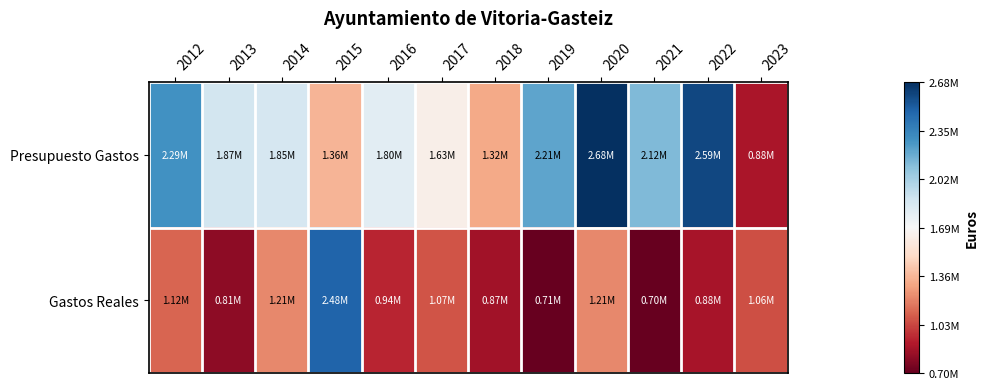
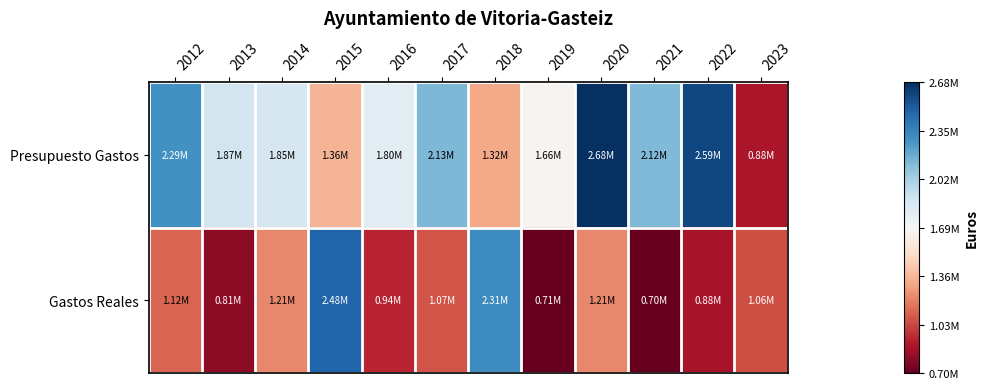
  {
    "Presupuesto Gastos": {
      "2012": "2.29M",
      "2013": "1.87M",
      "2014": "1.85M",
      "2015": "1.36M",
      "2016": "1.80M",
-     "2017": "1.63M",
+     "2017": "2.13M",
      "2018": "1.32M",
-     "2019": "2.21M",
+     "2019": "1.66M",
      "2020": "2.68M",
      "2021": "2.12M",
      "2022": "2.59M",
      "2023": "0.88M"
    },
    "Gastos Reales": {
      "2012": "1.12M",
      "2013": "0.81M",
      "2014": "1.21M",
      "2015": "2.48M",
      "2016": "0.94M",
      "2017": "1.07M",
-     "2018": "0.87M",
+     "2018": "2.31M",
      "2019": "0.71M",
      "2020": "1.21M",
      "2021": "0.70M",
      "2022": "0.88M",
      "2023": "1.06M"
    }
  }
